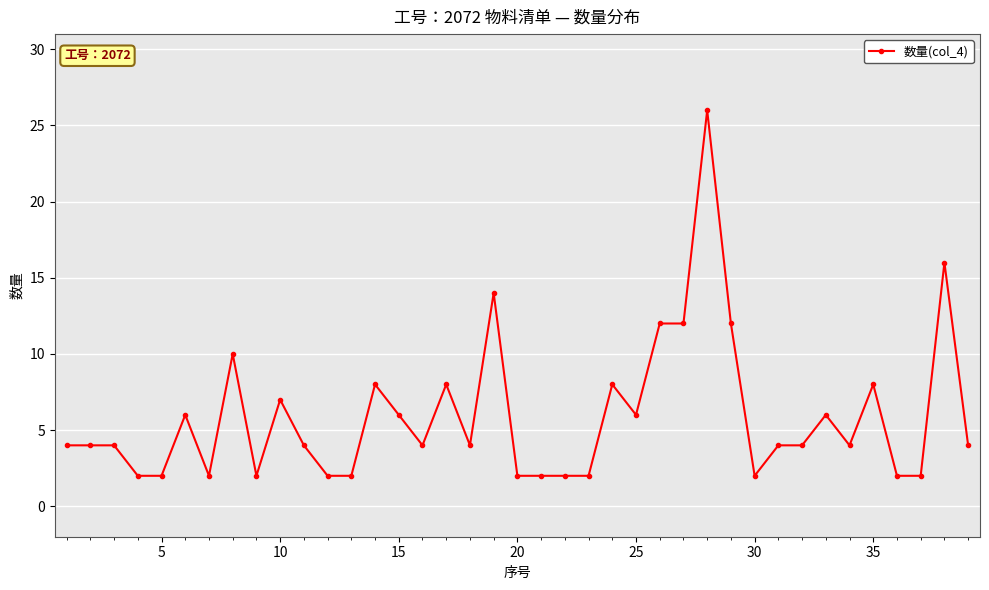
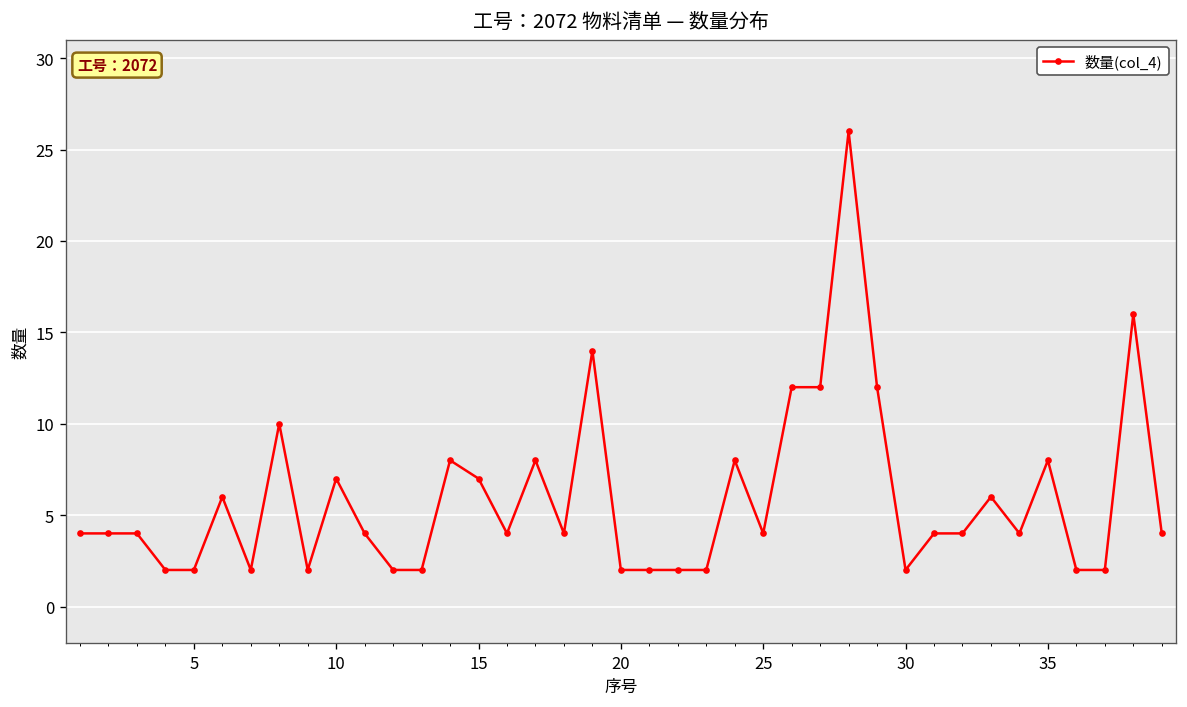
  {
    "5": 2,
    "10": 7,
-   "15": 6,
+   "15": 7,
    "20": 2,
-   "25": 6,
+   "25": 4,
    "30": 2,
    "35": 8
  }
